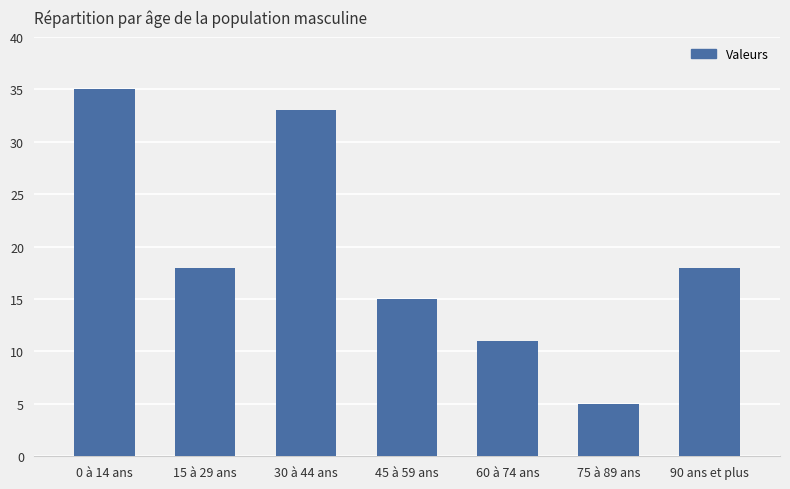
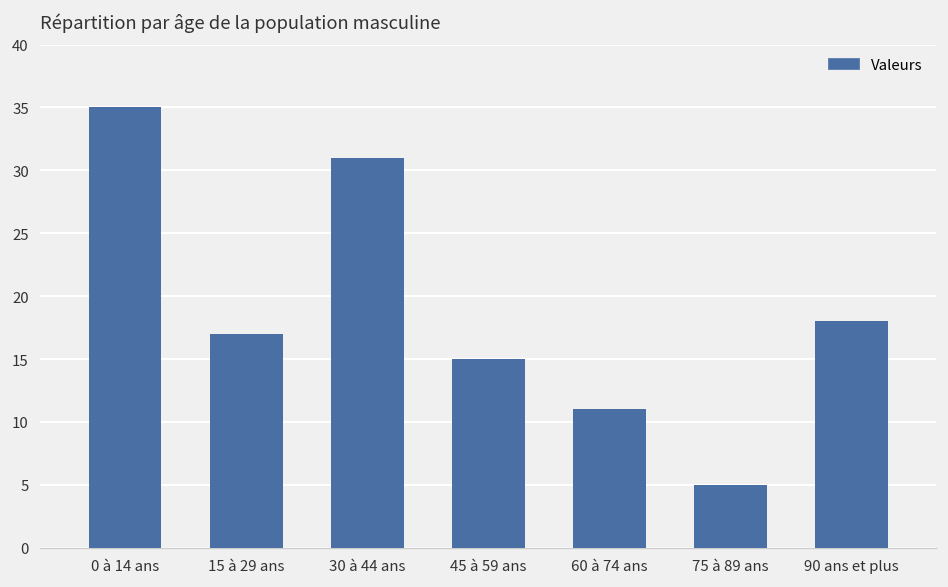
  {
    "0 à 14 ans": 35,
-   "15 à 29 ans": 18,
-   "30 à 44 ans": 33,
+   "15 à 29 ans": 17,
+   "30 à 44 ans": 31,
    "45 à 59 ans": 15,
    "60 à 74 ans": 11,
    "75 à 89 ans": 5,
    "90 ans et plus": 18
  }
